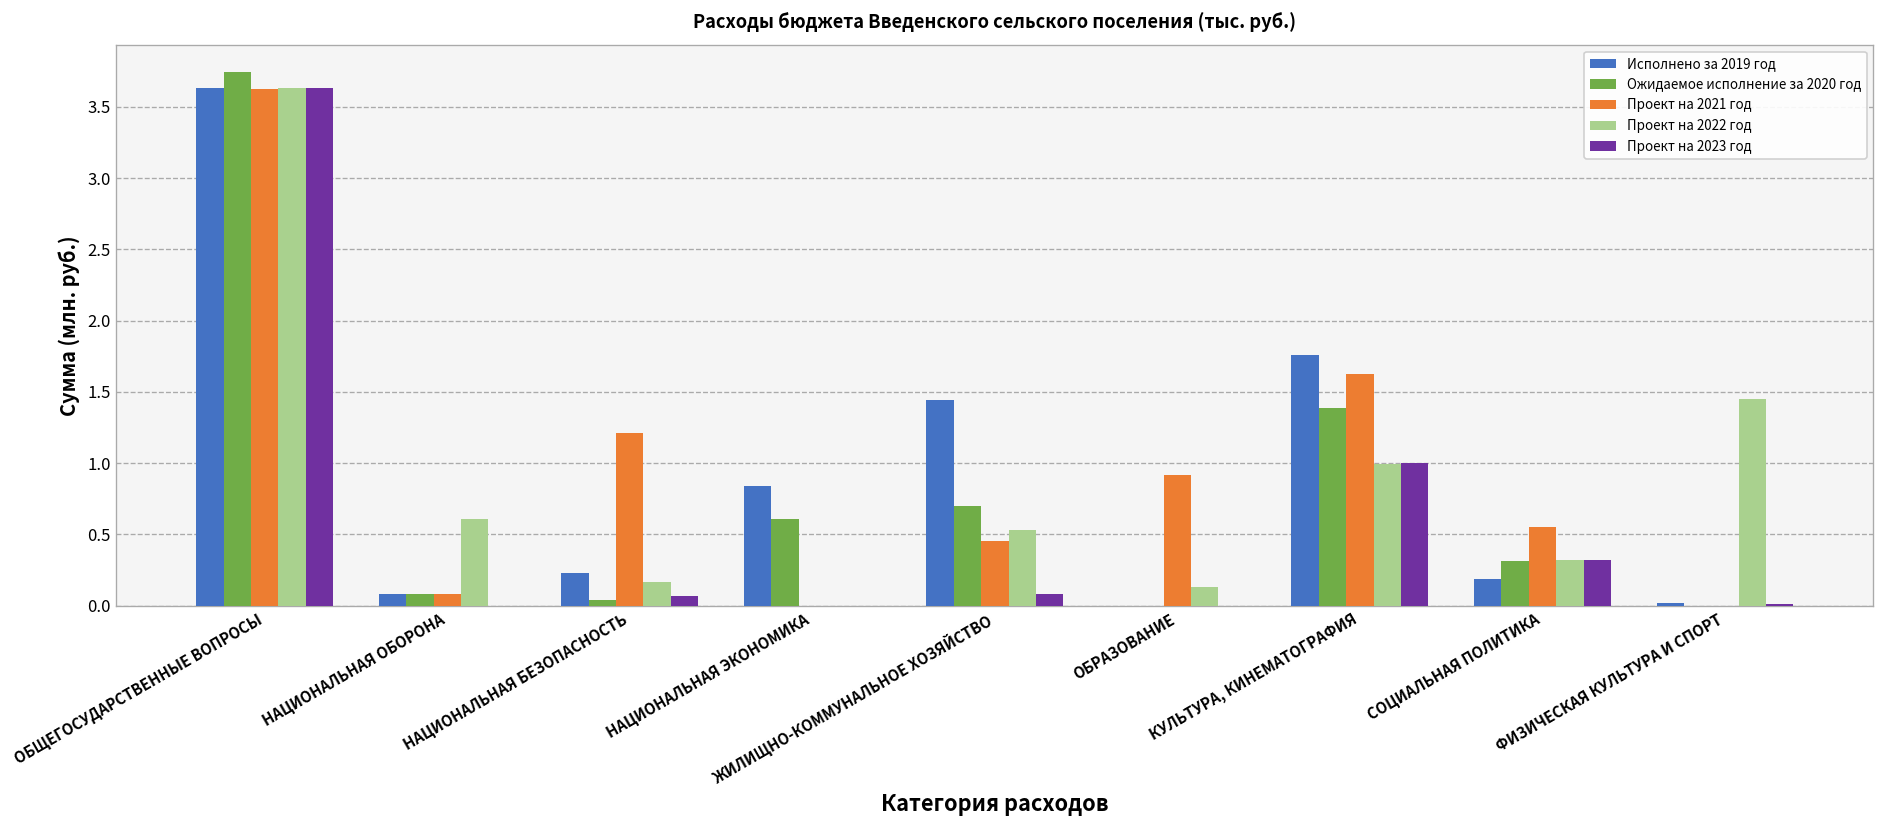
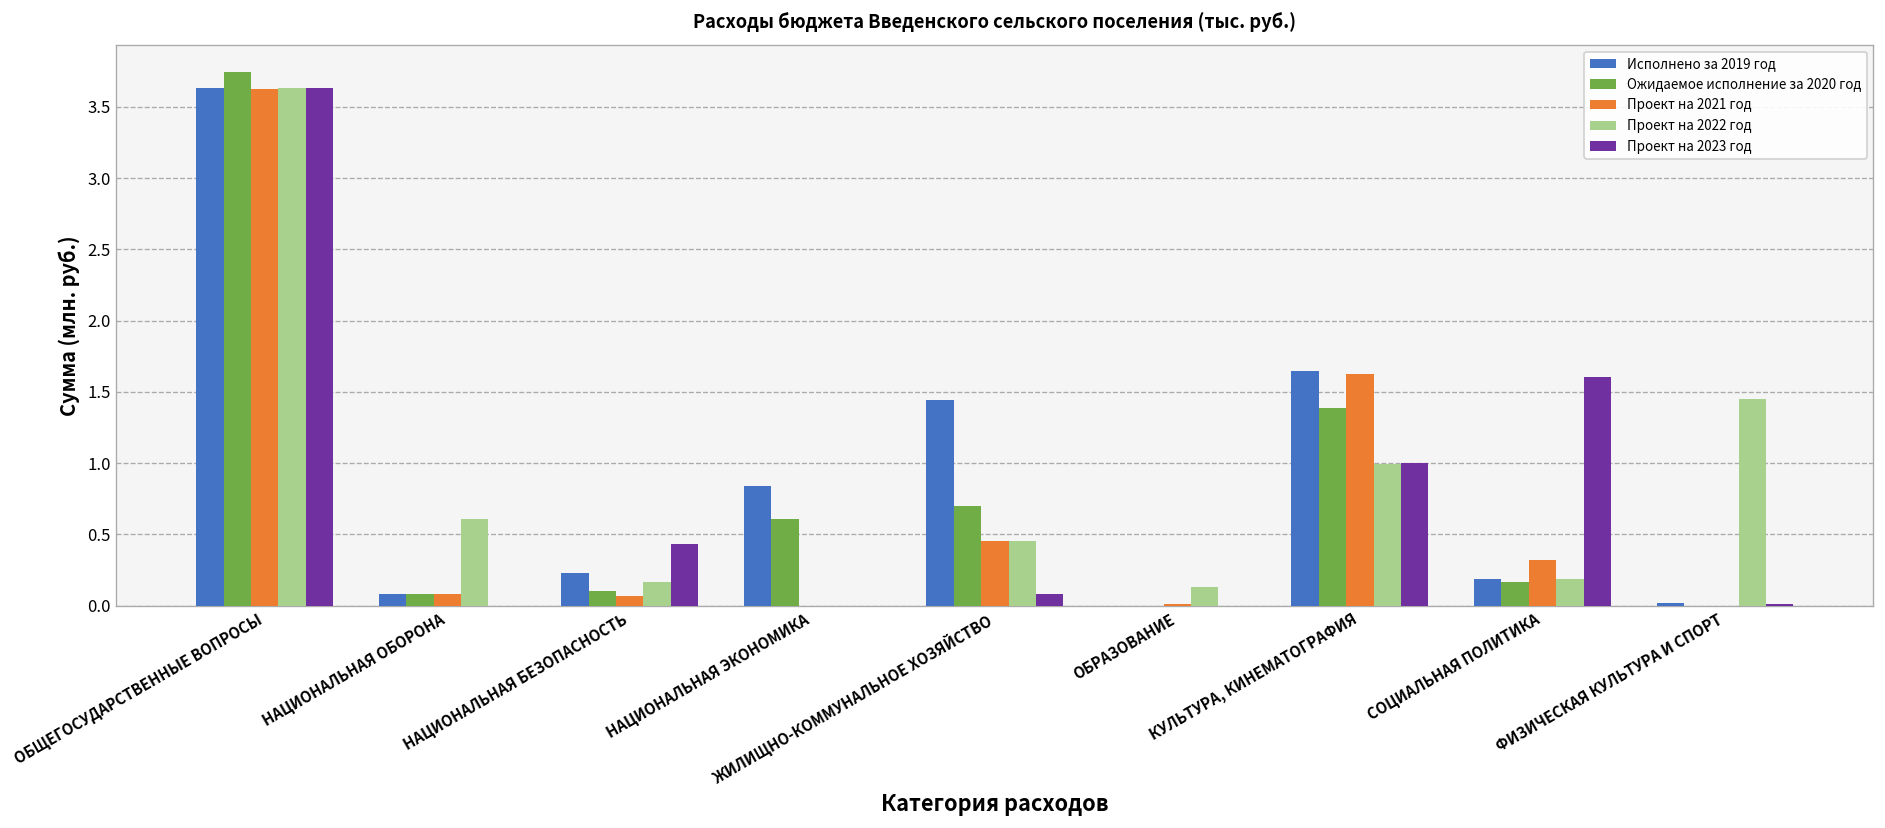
  {
    "Исполнено за 2019 год": {
      "ОБЩЕГОСУДАРСТВЕННЫЕ ВОПРОСЫ": 3.64,
      "НАЦИОНАЛЬНАЯ ОБОРОНА": 0.08,
      "НАЦИОНАЛЬНАЯ БЕЗОПАСНОСТЬ": 0.23,
      "НАЦИОНАЛЬНАЯ ЭКОНОМИКА": 0.84,
      "ЖИЛИЩНО-КОММУНАЛЬНОЕ ХОЗЯЙСТВО": 1.44,
      "ОБРАЗОВАНИЕ": 0.00,
-     "КУЛЬТУРА, КИНЕМАТОГРАФИЯ": 1.76,
+     "КУЛЬТУРА, КИНЕМАТОГРАФИЯ": 1.65,
      "СОЦИАЛЬНАЯ ПОЛИТИКА": 0.19
    },
    "Ожидаемое исполнение за 2020 год": {
      "ОБЩЕГОСУДАРСТВЕННЫЕ ВОПРОСЫ": 3.75,
      "НАЦИОНАЛЬНАЯ ОБОРОНА": 0.08,
-     "НАЦИОНАЛЬНАЯ БЕЗОПАСНОСТЬ": 0.04,
+     "НАЦИОНАЛЬНАЯ БЕЗОПАСНОСТЬ": 0.10,
      "НАЦИОНАЛЬНАЯ ЭКОНОМИКА": 0.61,
      "ЖИЛИЩНО-КОММУНАЛЬНОЕ ХОЗЯЙСТВО": 0.70,
      "ОБРАЗОВАНИЕ": 0.00,
      "КУЛЬТУРА, КИНЕМАТОГРАФИЯ": 1.38,
-     "СОЦИАЛЬНАЯ ПОЛИТИКА": 0.31,
+     "СОЦИАЛЬНАЯ ПОЛИТИКА": 0.17,
      "ФИЗИЧЕСКАЯ КУЛЬТУРА И СПОРТ": 0.00
    },
    "Проект на 2021 год": {
      "ОБЩЕГОСУДАРСТВЕННЫЕ ВОПРОСЫ": 3.62,
      "НАЦИОНАЛЬНАЯ ОБОРОНА": 0.08,
-     "НАЦИОНАЛЬНАЯ БЕЗОПАСНОСТЬ": 1.21,
+     "НАЦИОНАЛЬНАЯ БЕЗОПАСНОСТЬ": 0.07,
      "НАЦИОНАЛЬНАЯ ЭКОНОМИКА": 0.00,
      "ЖИЛИЩНО-КОММУНАЛЬНОЕ ХОЗЯЙСТВО": 0.45,
-     "ОБРАЗОВАНИЕ": 0.92,
+     "ОБРАЗОВАНИЕ": 0.01,
      "КУЛЬТУРА, КИНЕМАТОГРАФИЯ": 1.63,
-     "СОЦИАЛЬНАЯ ПОЛИТИКА": 0.55,
+     "СОЦИАЛЬНАЯ ПОЛИТИКА": 0.32,
      "ФИЗИЧЕСКАЯ КУЛЬТУРА И СПОРТ": 0.00
    },
    "Проект на 2022 год": {
      "ОБЩЕГОСУДАРСТВЕННЫЕ ВОПРОСЫ": 3.63,
      "НАЦИОНАЛЬНАЯ ОБОРОНА": 0.61,
      "НАЦИОНАЛЬНАЯ БЕЗОПАСНОСТЬ": 0.16,
      "НАЦИОНАЛЬНАЯ ЭКОНОМИКА": 0.00,
-     "ЖИЛИЩНО-КОММУНАЛЬНОЕ ХОЗЯЙСТВО": 0.53,
+     "ЖИЛИЩНО-КОММУНАЛЬНОЕ ХОЗЯЙСТВО": 0.46,
      "ОБРАЗОВАНИЕ": 0.13,
      "КУЛЬТУРА, КИНЕМАТОГРАФИЯ": 1.00,
-     "СОЦИАЛЬНАЯ ПОЛИТИКА": 0.32,
+     "СОЦИАЛЬНАЯ ПОЛИТИКА": 0.19,
      "ФИЗИЧЕСКАЯ КУЛЬТУРА И СПОРТ": 1.45
    },
    "Проект на 2023 год": {
      "ОБЩЕГОСУДАРСТВЕННЫЕ ВОПРОСЫ": 3.63,
      "НАЦИОНАЛЬНАЯ ОБОРОНА": 0.00,
-     "НАЦИОНАЛЬНАЯ БЕЗОПАСНОСТЬ": 0.07,
+     "НАЦИОНАЛЬНАЯ БЕЗОПАСНОСТЬ": 0.43,
      "НАЦИОНАЛЬНАЯ ЭКОНОМИКА": 0.00,
      "ЖИЛИЩНО-КОММУНАЛЬНОЕ ХОЗЯЙСТВО": 0.08,
      "ОБРАЗОВАНИЕ": 0.00,
      "КУЛЬТУРА, КИНЕМАТОГРАФИЯ": 1.00,
-     "СОЦИАЛЬНАЯ ПОЛИТИКА": 0.32
+     "СОЦИАЛЬНАЯ ПОЛИТИКА": 1.60
    }
  }
